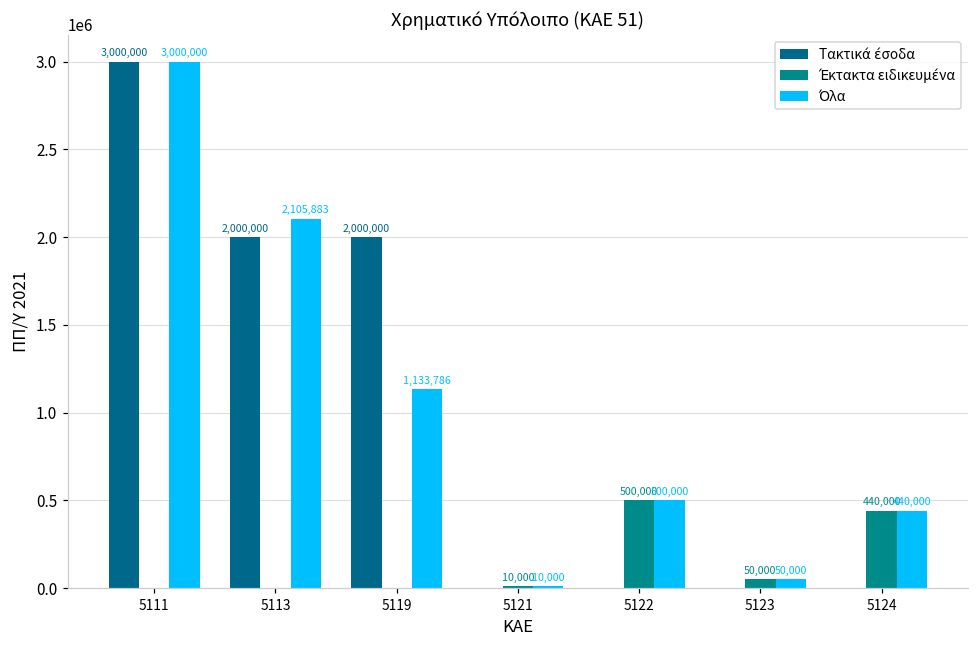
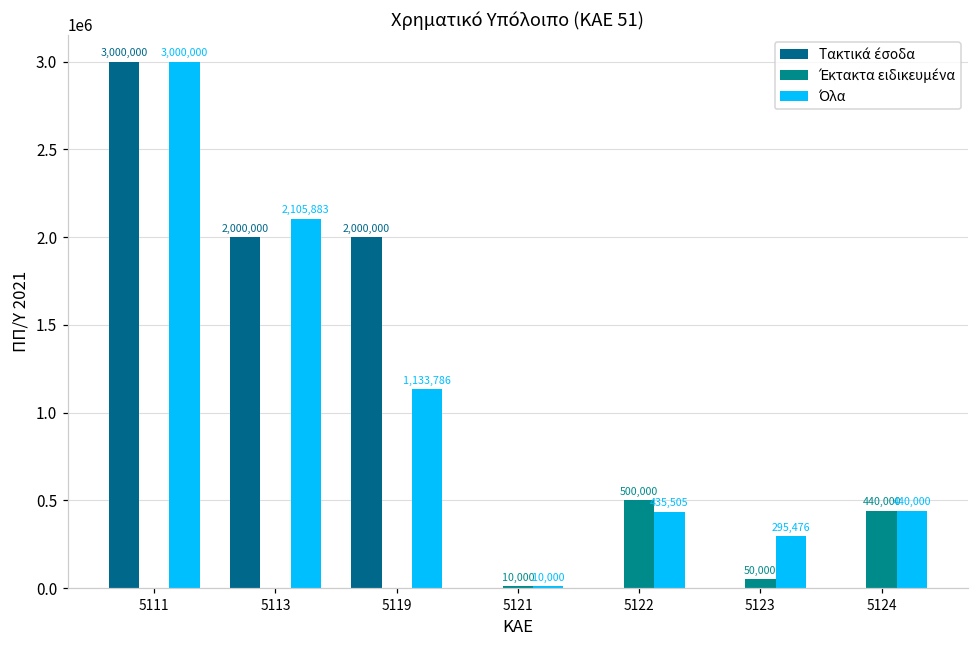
  {
    "Όλα": {
      "5111": "3,000,000",
      "5113": "2,105,883",
      "5119": "1,133,786",
      "5121": "10,000",
-     "5122": "500,000",
-     "5123": "50,000"
+     "5122": "435,505",
+     "5123": "295,476"
    }
  }
